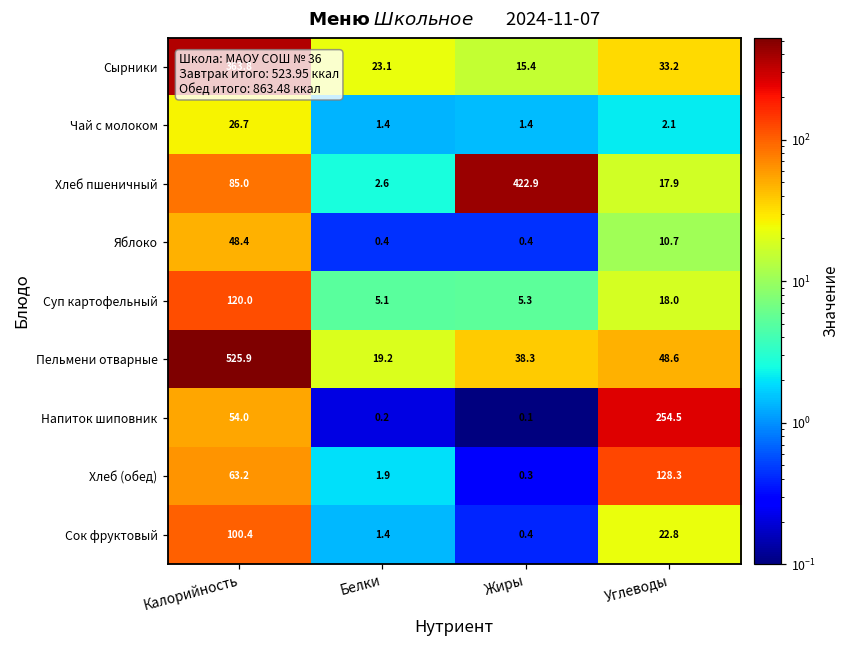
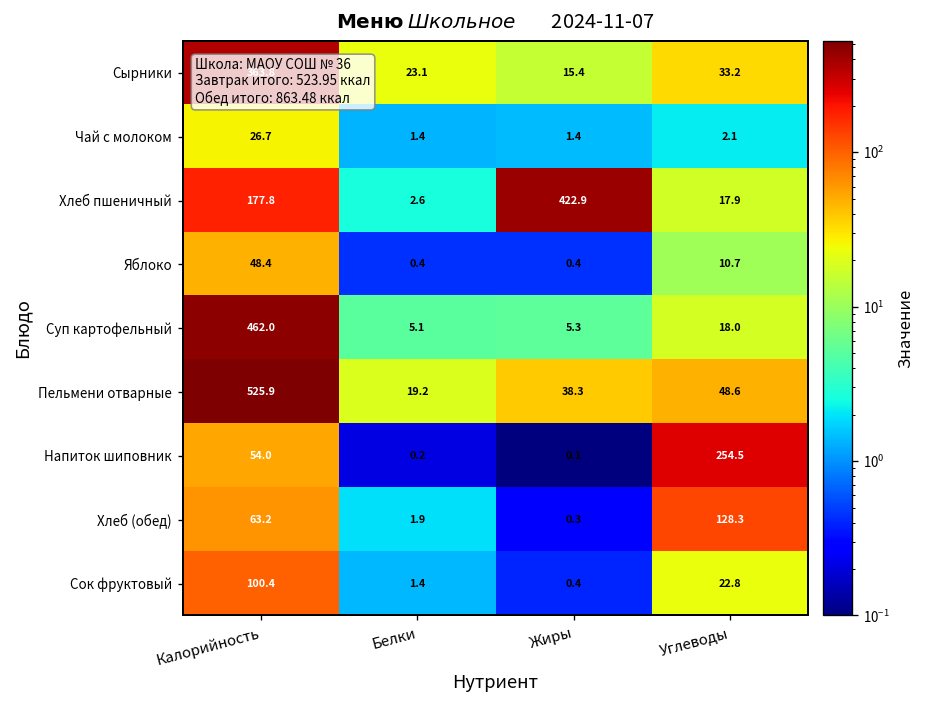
  {
    "Сырники": {
      "Белки": 23.1,
      "Жиры": 15.4,
      "Углеводы": 33.2
    },
    "Чай с молоком": {
      "Калорийность": 26.7,
      "Белки": 1.4,
      "Жиры": 1.4,
      "Углеводы": 2.1
    },
    "Хлеб пшеничный": {
-     "Калорийность": 85.0,
+     "Калорийность": 177.8,
      "Белки": 2.6,
      "Жиры": 422.9,
      "Углеводы": 17.9
    },
    "Яблоко": {
      "Калорийность": 48.4,
      "Белки": 0.4,
      "Жиры": 0.4,
      "Углеводы": 10.7
    },
    "Суп картофельный": {
-     "Калорийность": 120.0,
+     "Калорийность": 462.0,
      "Белки": 5.1,
      "Жиры": 5.3,
      "Углеводы": 18.0
    },
    "Пельмени отварные": {
      "Калорийность": 525.9,
      "Белки": 19.2,
      "Жиры": 38.3,
      "Углеводы": 48.6
    },
    "Напиток шиповник": {
      "Калорийность": 54.0,
      "Белки": 0.2,
      "Жиры": 0.1,
      "Углеводы": 254.5
    },
    "Хлеб (обед)": {
      "Калорийность": 63.2,
      "Белки": 1.9,
      "Жиры": 0.3,
      "Углеводы": 128.3
    },
    "Сок фруктовый": {
      "Калорийность": 100.4,
      "Белки": 1.4,
      "Жиры": 0.4,
      "Углеводы": 22.8
    }
  }
